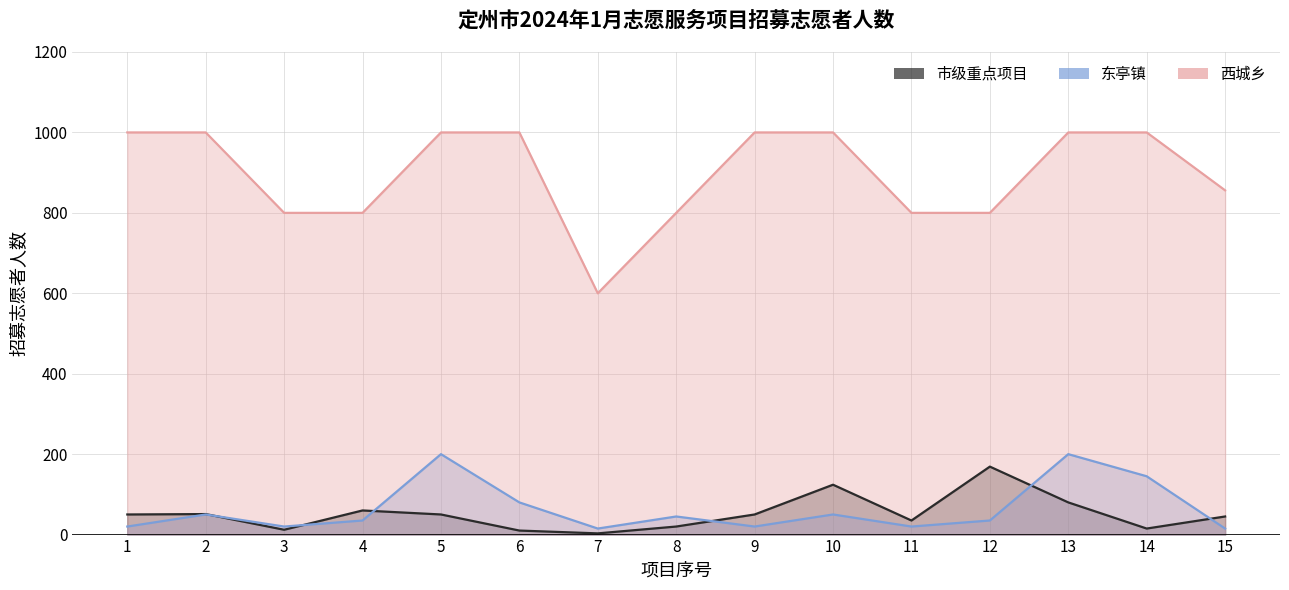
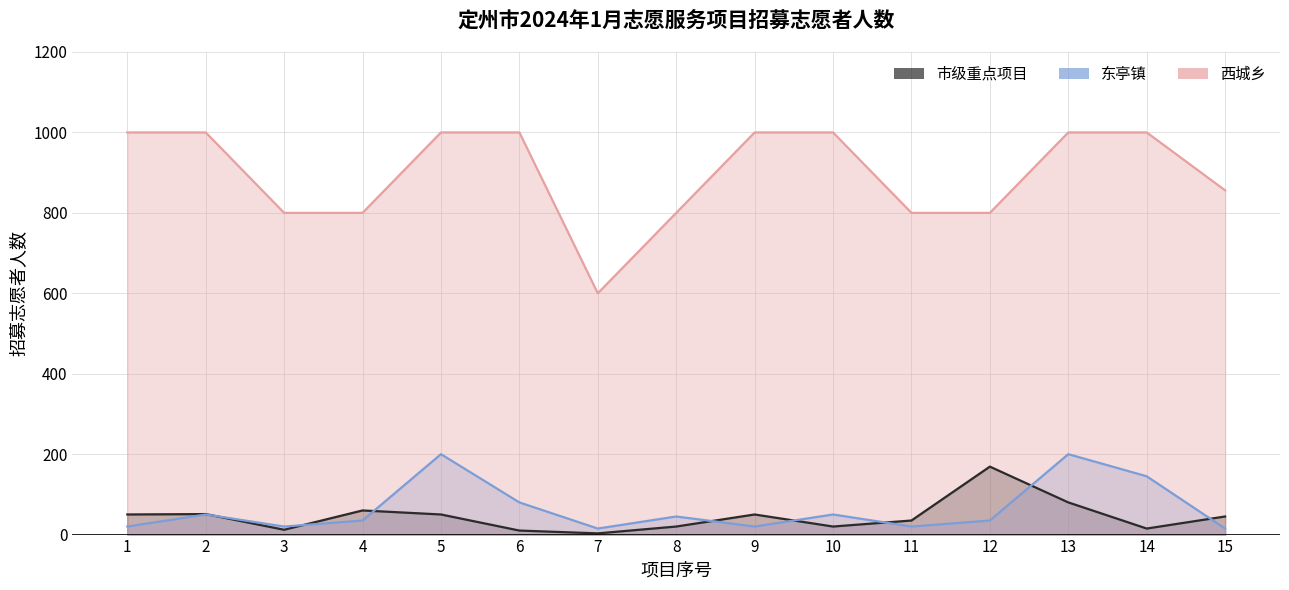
  {
    "市级重点项目": {
      "1": 50,
      "3": 10,
      "4": 60,
      "5": 50,
      "6": 10,
      "7": 0,
      "8": 20,
      "9": 50,
-     "10": 120,
+     "10": 20,
      "11": 40,
      "12": 170,
      "13": 80,
      "14": 20,
      "15": 50
    },
    "东亭镇": {
      "1": 20,
      "3": 20,
      "4": 40,
      "5": 200,
      "6": 80,
      "7": 20,
      "8": 50,
      "9": 20,
      "10": 50,
      "11": 20,
      "12": 40,
      "13": 200,
      "14": 150,
      "15": 20
    },
    "西城乡": {
      "1": 1000,
      "2": 1000,
      "3": 800,
      "4": 800,
      "5": 1000,
      "6": 1000,
      "7": 600,
      "8": 800,
      "9": 1000,
      "10": 1000,
      "11": 800,
      "12": 800,
      "13": 1000,
      "14": 1000,
      "15": 860
    }
  }
